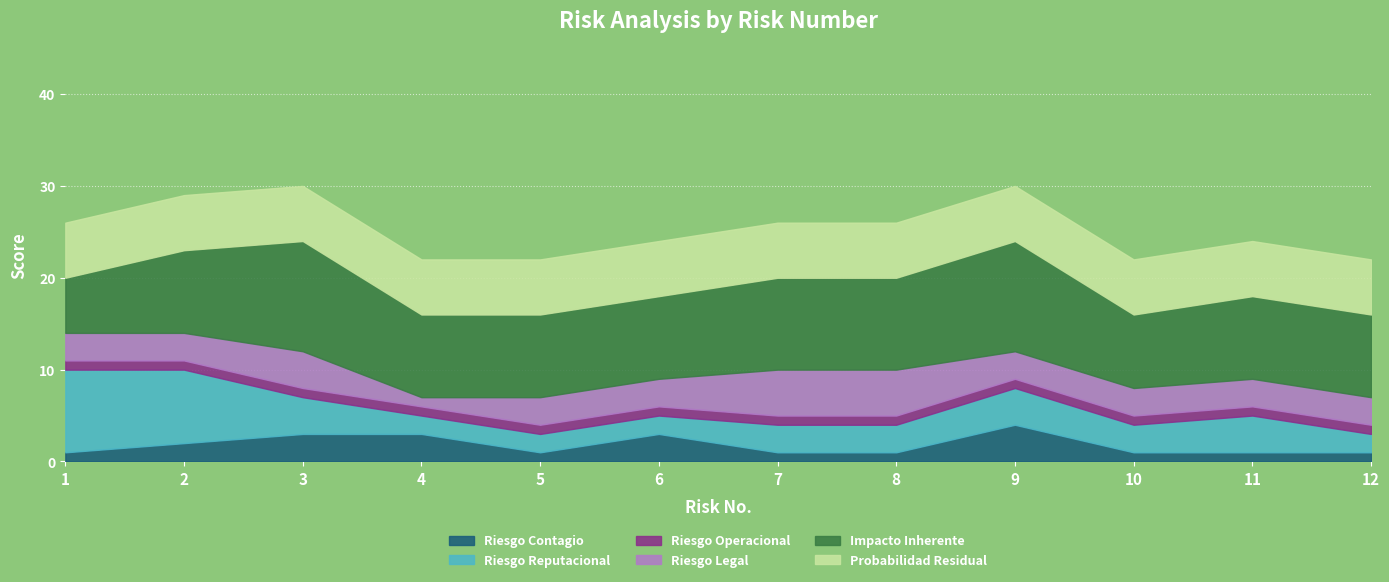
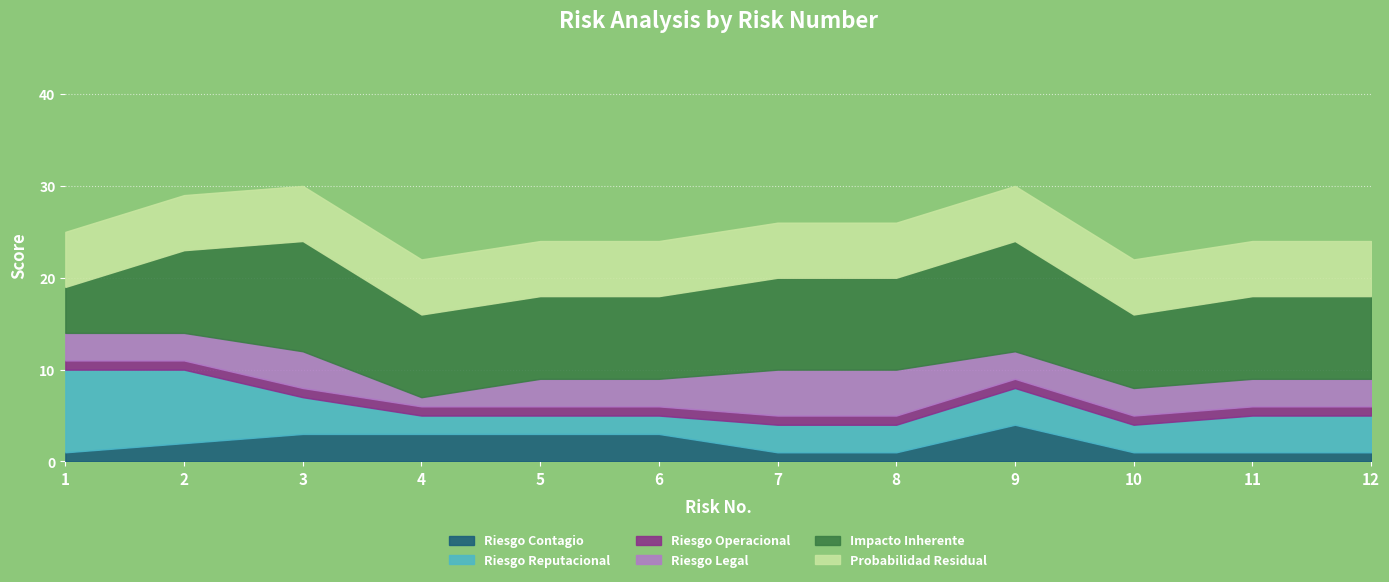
  {
    "Riesgo Contagio": {
      "1": 1,
      "2": 2,
      "3": 3,
      "4": 3,
-     "5": 1,
+     "5": 3,
      "6": 3,
      "7": 1,
      "8": 1,
      "9": 4,
      "10": 1,
      "11": 1,
      "12": 1
    },
    "Riesgo Reputacional": {
      "1": 9,
      "2": 8,
      "3": 4,
      "4": 2,
      "5": 2,
      "6": 2,
      "7": 3,
      "8": 3,
      "9": 4,
      "10": 3,
      "11": 4,
-     "12": 2
+     "12": 4
    },
    "Riesgo Operacional": {
      "1": 1,
      "2": 1,
      "3": 1,
      "4": 1,
      "5": 1,
      "6": 1,
      "7": 1,
      "8": 1,
      "9": 1,
      "10": 1,
      "11": 1,
      "12": 1
    },
    "Riesgo Legal": {
      "1": 3,
      "2": 3,
      "3": 4,
      "4": 1,
      "5": 3,
      "6": 3,
      "7": 5,
      "8": 5,
      "9": 3,
      "10": 3,
      "11": 3,
      "12": 3
    },
    "Impacto Inherente": {
-     "1": 6,
+     "1": 5,
      "2": 9,
      "3": 12,
      "4": 9,
      "5": 9,
      "6": 9,
      "7": 10,
      "8": 10,
      "9": 12,
      "10": 8,
      "11": 9,
      "12": 9
    },
    "Probabilidad Residual": {
      "1": 6,
      "2": 6,
      "3": 6,
      "4": 6,
      "5": 6,
      "6": 6,
      "7": 6,
      "8": 6,
      "9": 6,
      "10": 6,
      "11": 6,
      "12": 6
    }
  }
